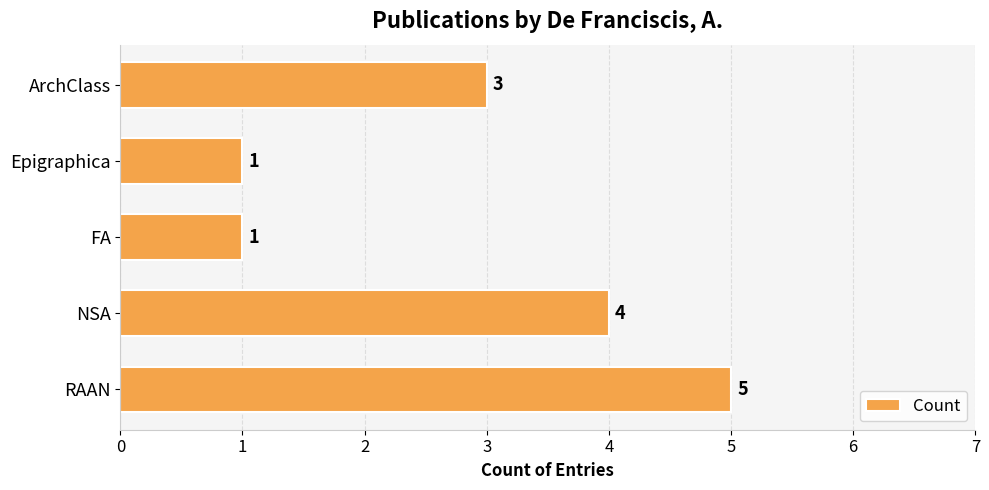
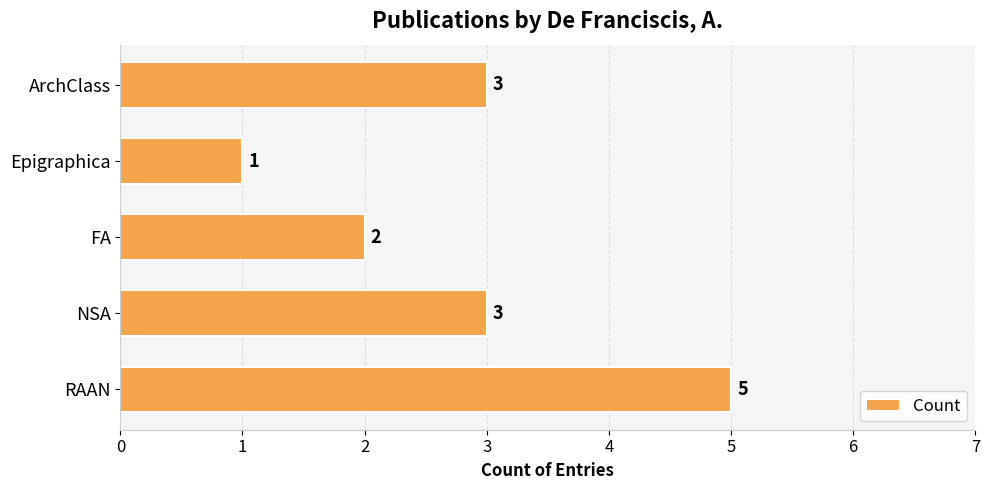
  {
    "ArchClass": 3,
    "Epigraphica": 1,
-   "FA": 1,
-   "NSA": 4,
+   "FA": 2,
+   "NSA": 3,
    "RAAN": 5
  }
